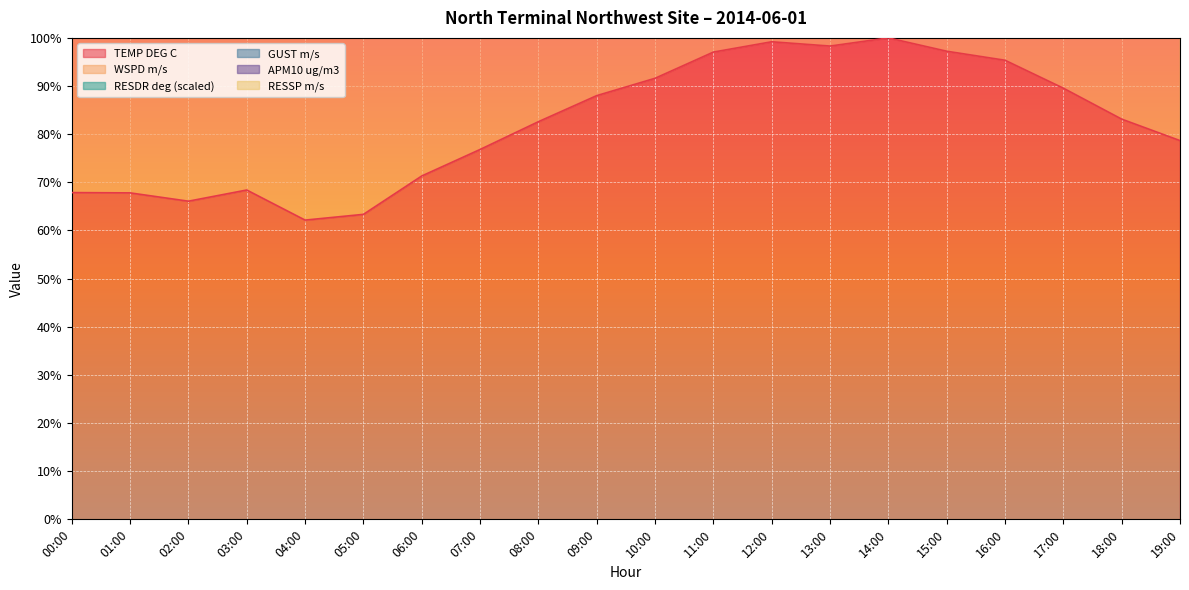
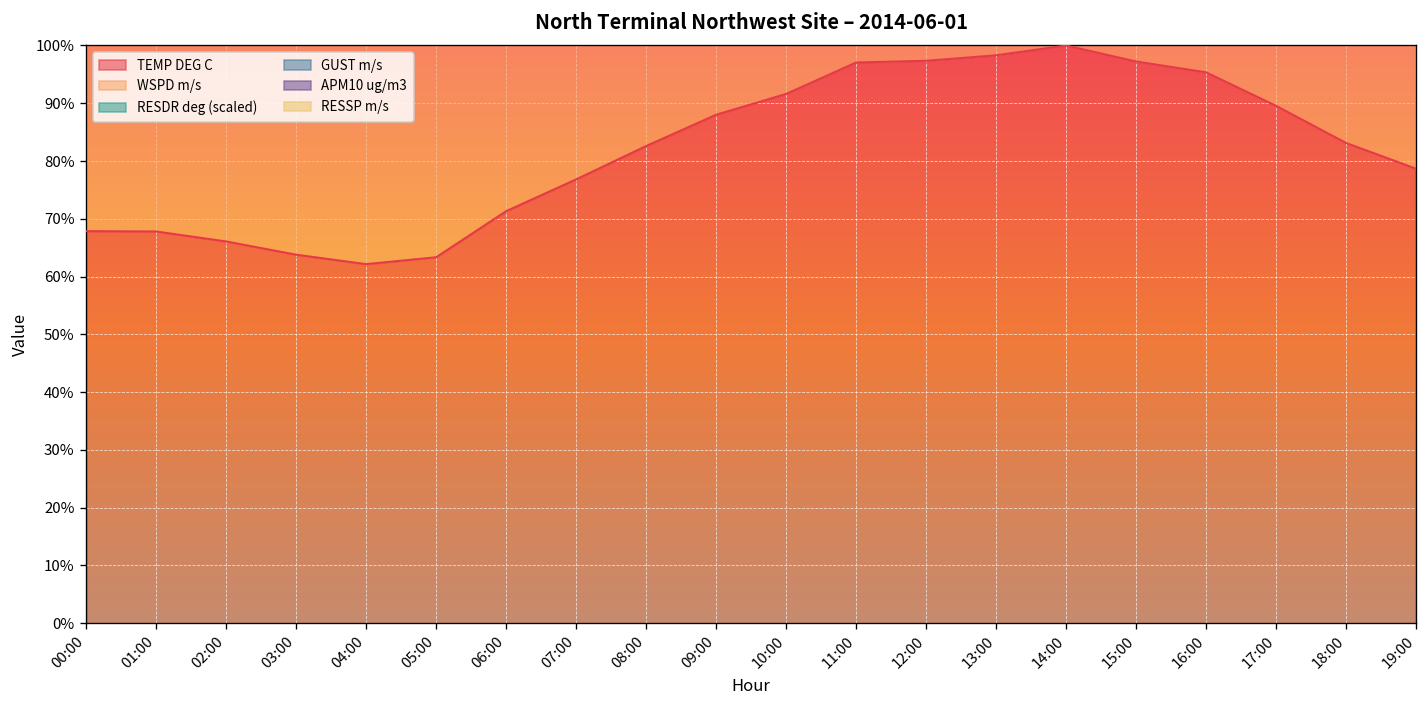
  {
    "TEMP DEG C": {
      "00:00": "68%",
      "01:00": "68%",
      "02:00": "66%",
-     "03:00": "68%",
+     "03:00": "64%",
      "04:00": "62%",
      "05:00": "63%",
      "06:00": "71%",
      "07:00": "77%",
      "08:00": "83%",
      "09:00": "88%",
      "10:00": "92%",
      "11:00": "97%",
-     "12:00": "99%",
+     "12:00": "97%",
      "13:00": "98%",
      "14:00": "100%",
      "15:00": "97%",
      "16:00": "95%",
      "17:00": "90%",
      "18:00": "83%",
      "19:00": "79%"
    }
  }
